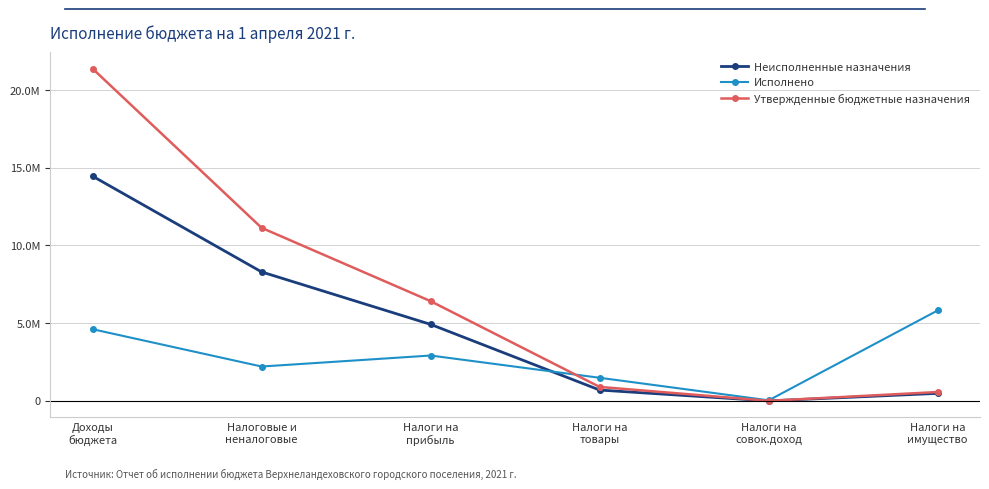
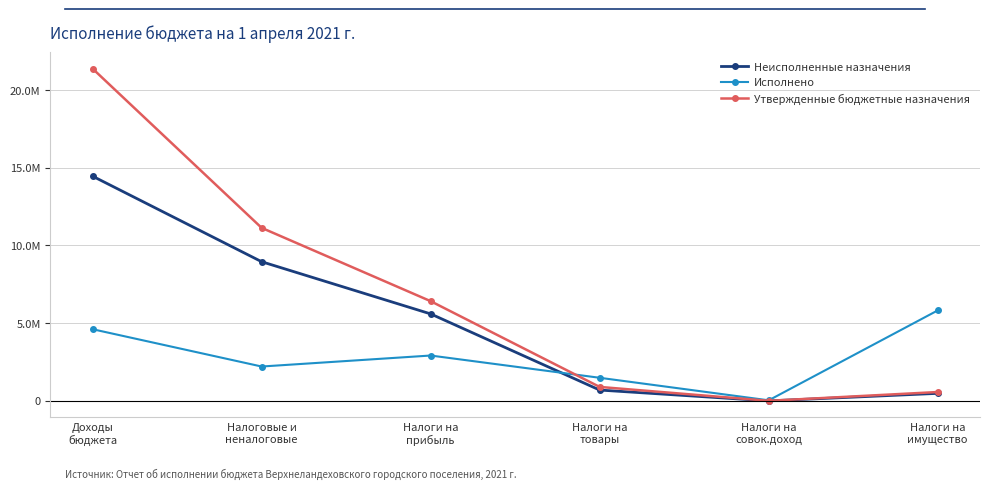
  {
    "Неисполненные назначения": {
      "Доходы бюджета": "14.5М",
-     "Налоговые и неналоговые": "8.3М",
-     "Налоги на прибыль": "4.9М",
+     "Налоговые и неналоговые": "9.0М",
+     "Налоги на прибыль": "5.6М",
      "Налоги на товары": "0.7М"
    },
    "Исполнено": {
      "Доходы бюджета": "4.6М",
      "Налоговые и неналоговые": "2.2М",
      "Налоги на прибыль": "2.9М",
      "Налоги на товары": "1.5М",
      "Налоги на имущество": "5.8М"
    },
    "Утвержденные бюджетные назначения": {
      "Доходы бюджета": "21.4М",
      "Налоговые и неналоговые": "11.1М",
      "Налоги на прибыль": "6.4М",
      "Налоги на товары": "0.9М"
    }
  }
